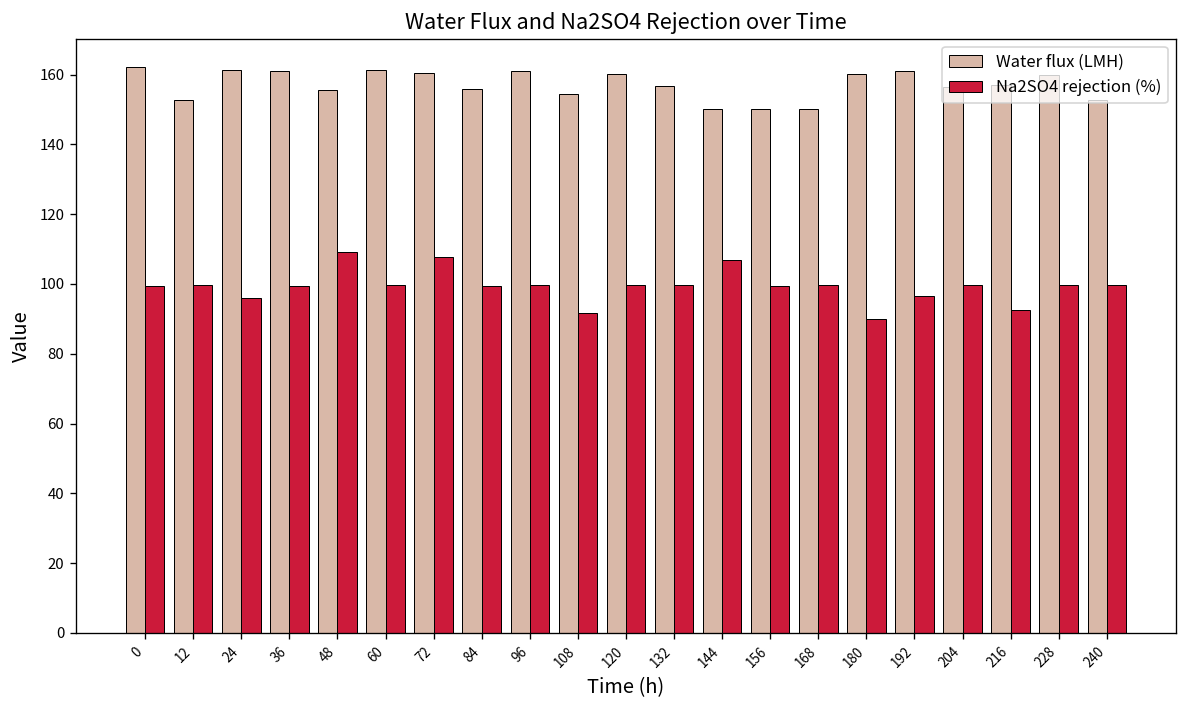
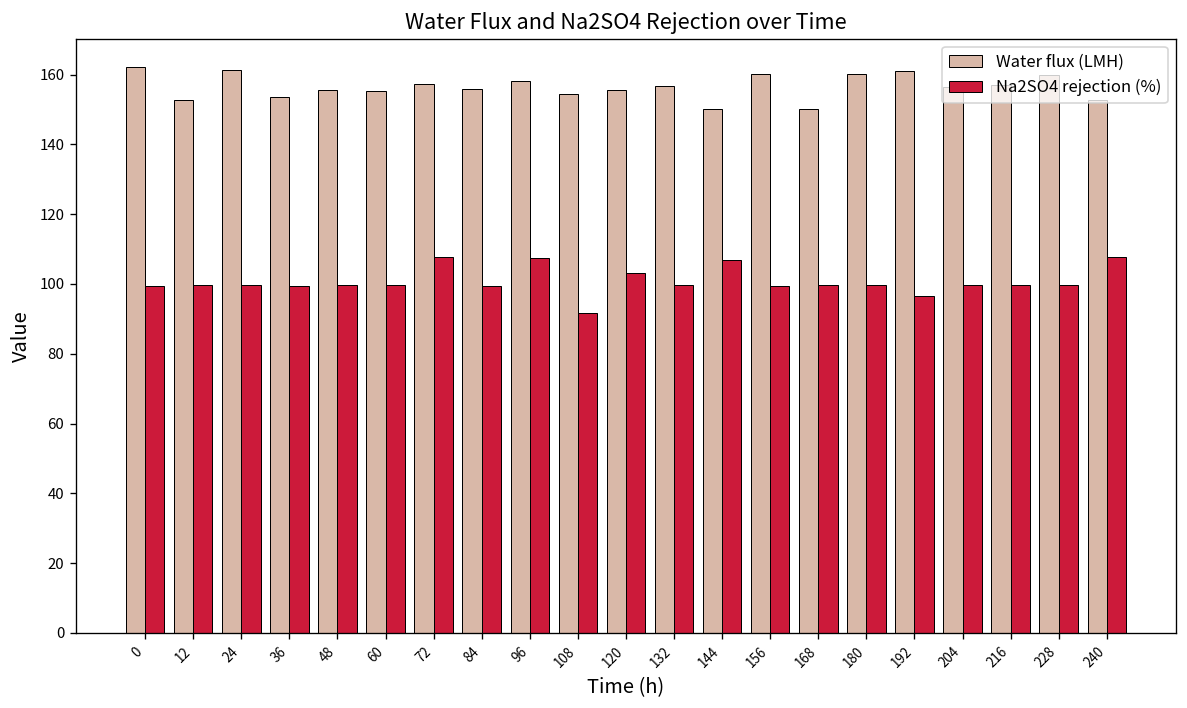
  {
    "Water flux (LMH)": {
      "0": 162,
      "12": 153,
      "24": 161,
-     "36": 161,
+     "36": 154,
      "48": 156,
-     "60": 161,
-     "72": 160,
+     "60": 155,
+     "72": 157,
      "84": 156,
-     "96": 161,
+     "96": 158,
      "108": 154,
-     "120": 160,
+     "120": 156,
      "132": 157,
      "144": 150,
-     "156": 150,
+     "156": 160,
      "168": 150,
      "180": 160,
      "192": 161
    },
    "Na2SO4 rejection (%)": {
      "0": 100,
      "12": 100,
-     "24": 96,
+     "24": 100,
      "36": 99,
-     "48": 109,
+     "48": 100,
      "60": 100,
      "72": 108,
      "84": 100,
-     "96": 100,
+     "96": 107,
      "108": 92,
-     "120": 100,
+     "120": 103,
      "132": 100,
      "144": 107,
      "156": 100,
      "168": 100,
-     "180": 90,
+     "180": 100,
      "192": 97,
      "204": 100,
-     "216": 92,
+     "216": 100,
      "228": 100,
-     "240": 100
+     "240": 108
    }
  }
